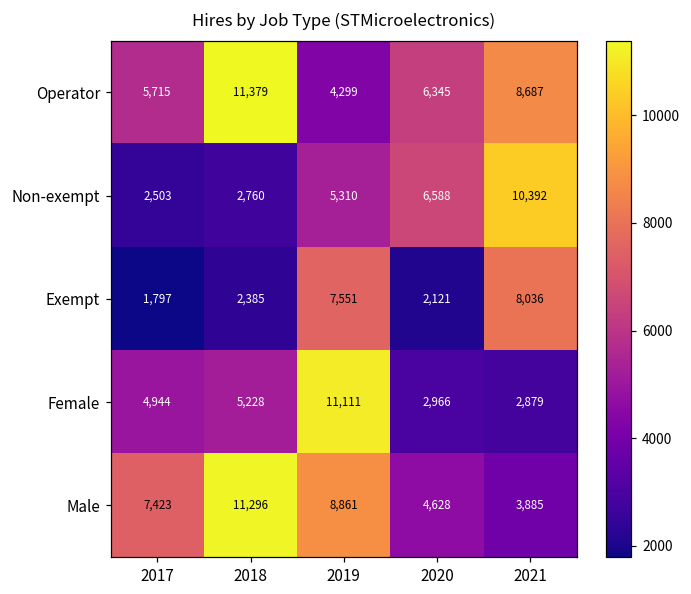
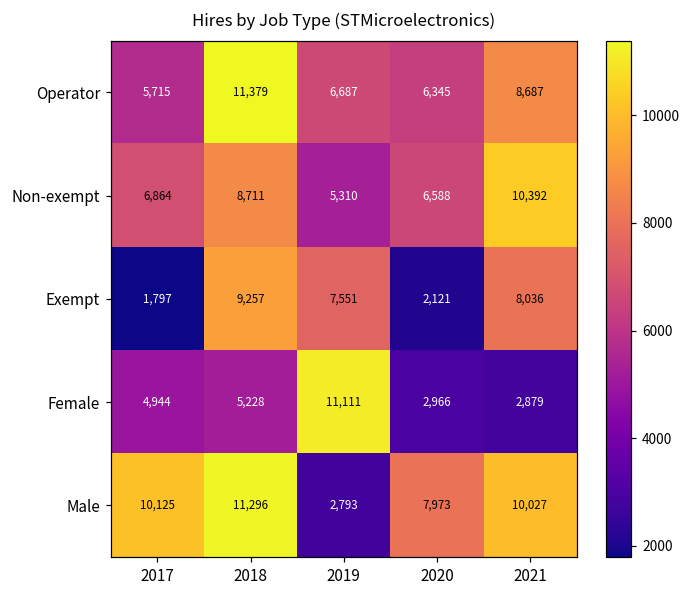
  {
    "Operator": {
      "2017": "5,715",
      "2018": "11,379",
-     "2019": "4,299",
+     "2019": "6,687",
      "2020": "6,345",
      "2021": "8,687"
    },
    "Non-exempt": {
-     "2017": "2,503",
-     "2018": "2,760",
+     "2017": "6,864",
+     "2018": "8,711",
      "2019": "5,310",
      "2020": "6,588",
      "2021": "10,392"
    },
    "Exempt": {
      "2017": "1,797",
-     "2018": "2,385",
+     "2018": "9,257",
      "2019": "7,551",
      "2020": "2,121",
      "2021": "8,036"
    },
    "Female": {
      "2017": "4,944",
      "2018": "5,228",
      "2019": "11,111",
      "2020": "2,966",
      "2021": "2,879"
    },
    "Male": {
-     "2017": "7,423",
+     "2017": "10,125",
      "2018": "11,296",
-     "2019": "8,861",
-     "2020": "4,628",
-     "2021": "3,885"
+     "2019": "2,793",
+     "2020": "7,973",
+     "2021": "10,027"
    }
  }
